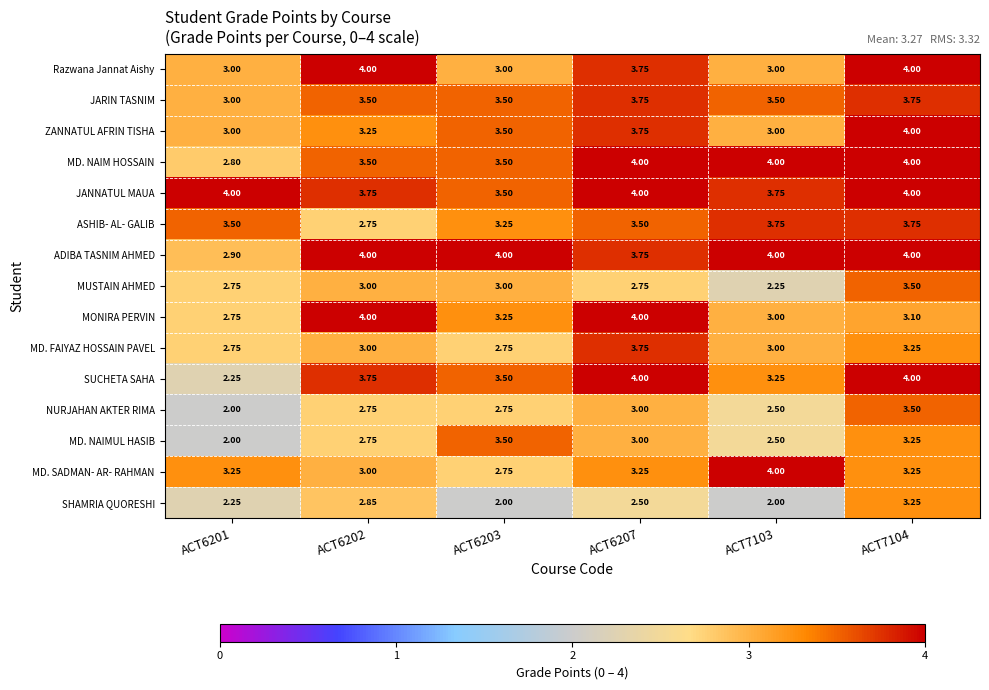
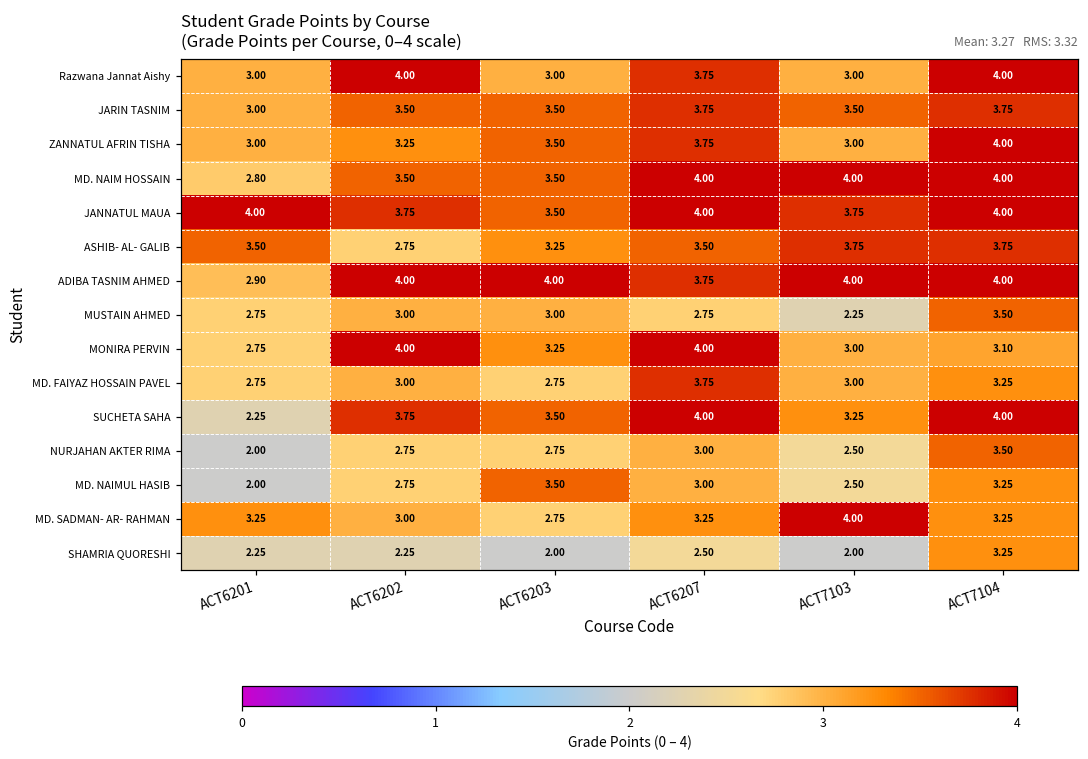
  {
    "Razwana Jannat Aishy": {
      "ACT6201": 3.00,
      "ACT6202": 4.00,
      "ACT6203": 3.00,
      "ACT6207": 3.75,
      "ACT7103": 3.00,
      "ACT7104": 4.00
    },
    "JARIN TASNIM": {
      "ACT6201": 3.00,
      "ACT6202": 3.50,
      "ACT6203": 3.50,
      "ACT6207": 3.75,
      "ACT7103": 3.50,
      "ACT7104": 3.75
    },
    "ZANNATUL AFRIN TISHA": {
      "ACT6201": 3.00,
      "ACT6202": 3.25,
      "ACT6203": 3.50,
      "ACT6207": 3.75,
      "ACT7103": 3.00,
      "ACT7104": 4.00
    },
    "MD. NAIM HOSSAIN": {
      "ACT6201": 2.80,
      "ACT6202": 3.50,
      "ACT6203": 3.50,
      "ACT6207": 4.00,
      "ACT7103": 4.00,
      "ACT7104": 4.00
    },
    "JANNATUL MAUA": {
      "ACT6201": 4.00,
      "ACT6202": 3.75,
      "ACT6203": 3.50,
      "ACT6207": 4.00,
      "ACT7103": 3.75,
      "ACT7104": 4.00
    },
    "ASHIB- AL- GALIB": {
      "ACT6201": 3.50,
      "ACT6202": 2.75,
      "ACT6203": 3.25,
      "ACT6207": 3.50,
      "ACT7103": 3.75,
      "ACT7104": 3.75
    },
    "ADIBA TASNIM AHMED": {
      "ACT6201": 2.90,
      "ACT6202": 4.00,
      "ACT6203": 4.00,
      "ACT6207": 3.75,
      "ACT7103": 4.00,
      "ACT7104": 4.00
    },
    "MUSTAIN AHMED": {
      "ACT6201": 2.75,
      "ACT6202": 3.00,
      "ACT6203": 3.00,
      "ACT6207": 2.75,
      "ACT7103": 2.25,
      "ACT7104": 3.50
    },
    "MONIRA PERVIN": {
      "ACT6201": 2.75,
      "ACT6202": 4.00,
      "ACT6203": 3.25,
      "ACT6207": 4.00,
      "ACT7103": 3.00,
      "ACT7104": 3.10
    },
    "MD. FAIYAZ HOSSAIN PAVEL": {
      "ACT6201": 2.75,
      "ACT6202": 3.00,
      "ACT6203": 2.75,
      "ACT6207": 3.75,
      "ACT7103": 3.00,
      "ACT7104": 3.25
    },
    "SUCHETA SAHA": {
      "ACT6201": 2.25,
      "ACT6202": 3.75,
      "ACT6203": 3.50,
      "ACT6207": 4.00,
      "ACT7103": 3.25,
      "ACT7104": 4.00
    },
    "NURJAHAN AKTER RIMA": {
      "ACT6201": 2.00,
      "ACT6202": 2.75,
      "ACT6203": 2.75,
      "ACT6207": 3.00,
      "ACT7103": 2.50,
      "ACT7104": 3.50
    },
    "MD. NAIMUL HASIB": {
      "ACT6201": 2.00,
      "ACT6202": 2.75,
      "ACT6203": 3.50,
      "ACT6207": 3.00,
      "ACT7103": 2.50,
      "ACT7104": 3.25
    },
    "MD. SADMAN- AR- RAHMAN": {
      "ACT6201": 3.25,
      "ACT6202": 3.00,
      "ACT6203": 2.75,
      "ACT6207": 3.25,
      "ACT7103": 4.00,
      "ACT7104": 3.25
    },
    "SHAMRIA QUORESHI": {
      "ACT6201": 2.25,
-     "ACT6202": 2.85,
+     "ACT6202": 2.25,
      "ACT6203": 2.00,
      "ACT6207": 2.50,
      "ACT7103": 2.00,
      "ACT7104": 3.25
    }
  }
